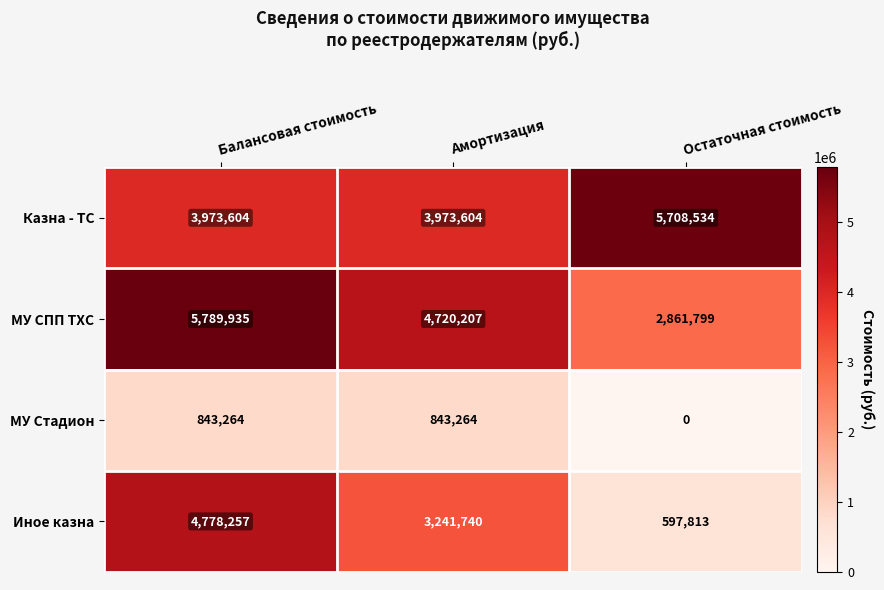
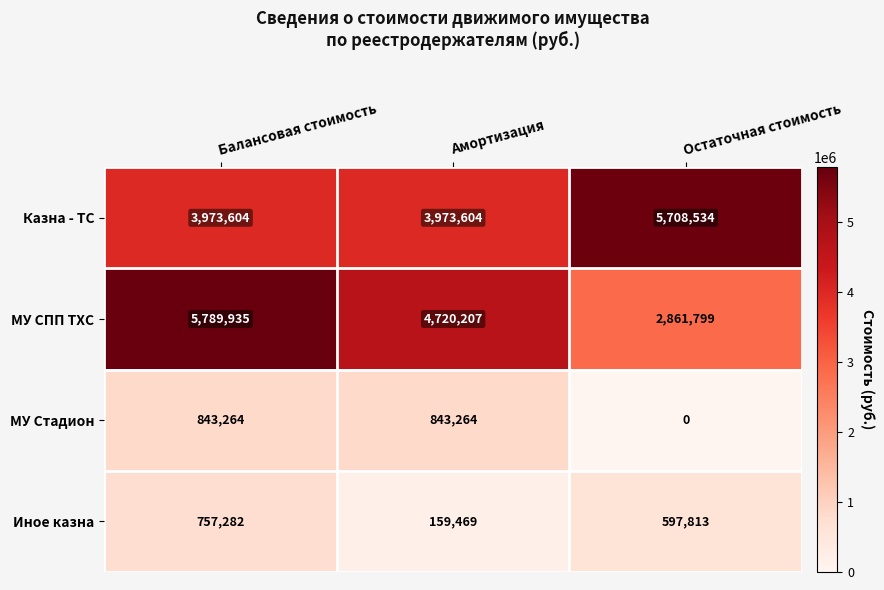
  {
    "Иное казна": {
-     "Балансовая стоимость": "4,778,257",
-     "Амортизация": "3,241,740"
+     "Балансовая стоимость": "757,282",
+     "Амортизация": "159,469"
    }
  }
